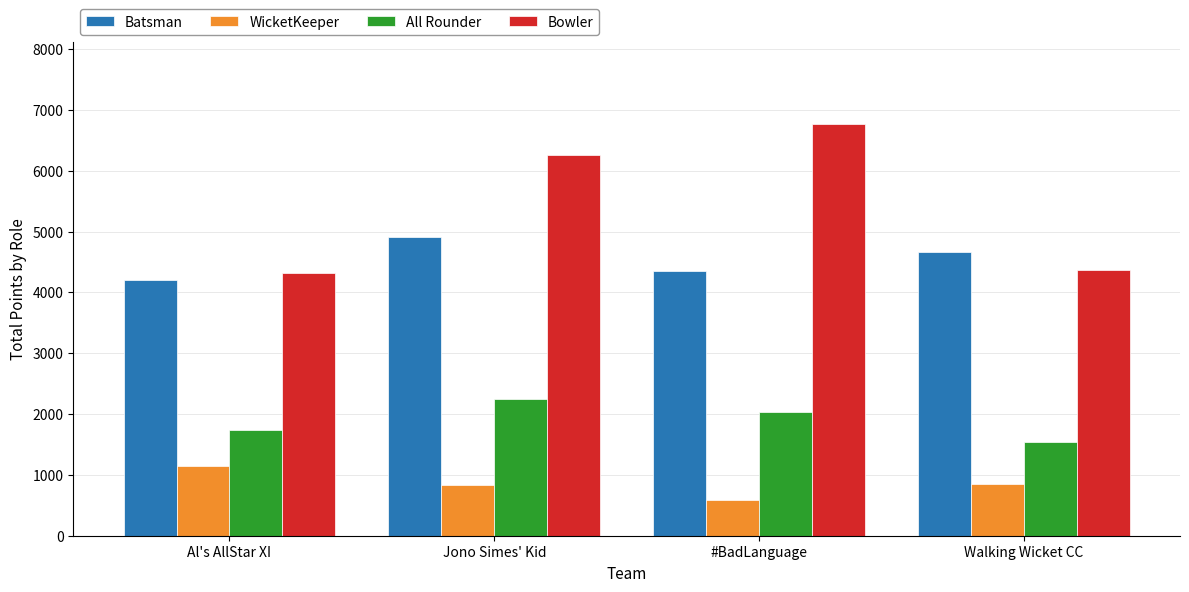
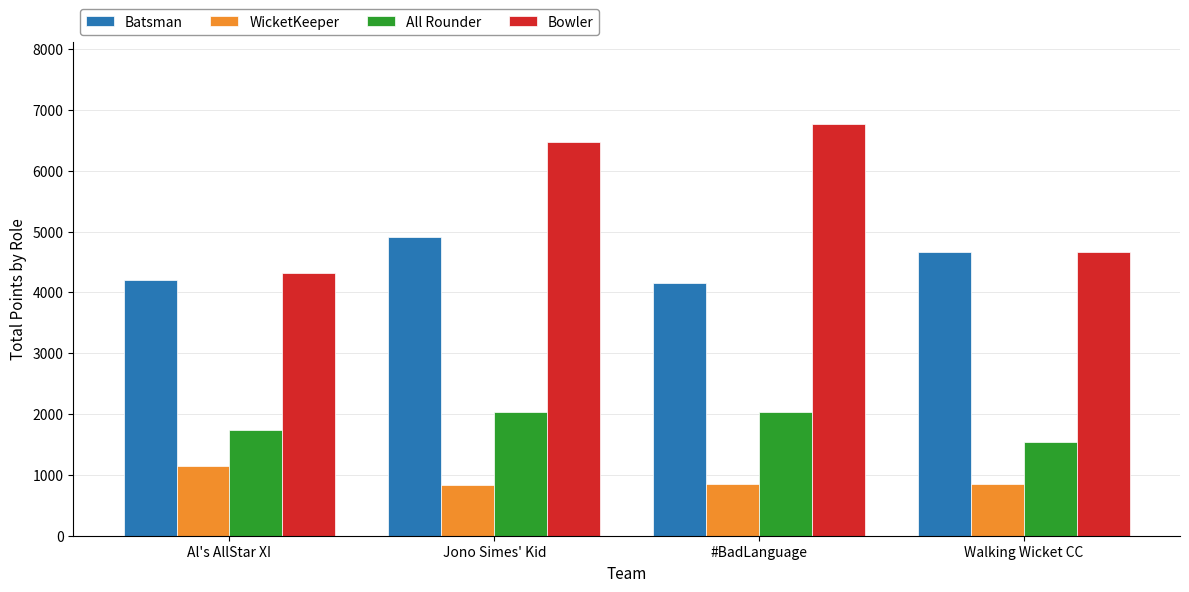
  {
    "Batsman": {
      "Al's AllStar XI": 4200,
      "Jono Simes' Kid": 4900,
-     "#BadLanguage": 4400,
+     "#BadLanguage": 4200,
      "Walking Wicket CC": 4700
    },
    "WicketKeeper": {
      "Al's AllStar XI": 1100,
      "Jono Simes' Kid": 800,
-     "#BadLanguage": 600,
+     "#BadLanguage": 800,
      "Walking Wicket CC": 800
    },
    "All Rounder": {
      "Al's AllStar XI": 1700,
-     "Jono Simes' Kid": 2300,
+     "Jono Simes' Kid": 2000,
      "#BadLanguage": 2000,
      "Walking Wicket CC": 1500
    },
    "Bowler": {
      "Al's AllStar XI": 4300,
-     "Jono Simes' Kid": 6300,
+     "Jono Simes' Kid": 6500,
      "#BadLanguage": 6800,
-     "Walking Wicket CC": 4400
+     "Walking Wicket CC": 4700
    }
  }
